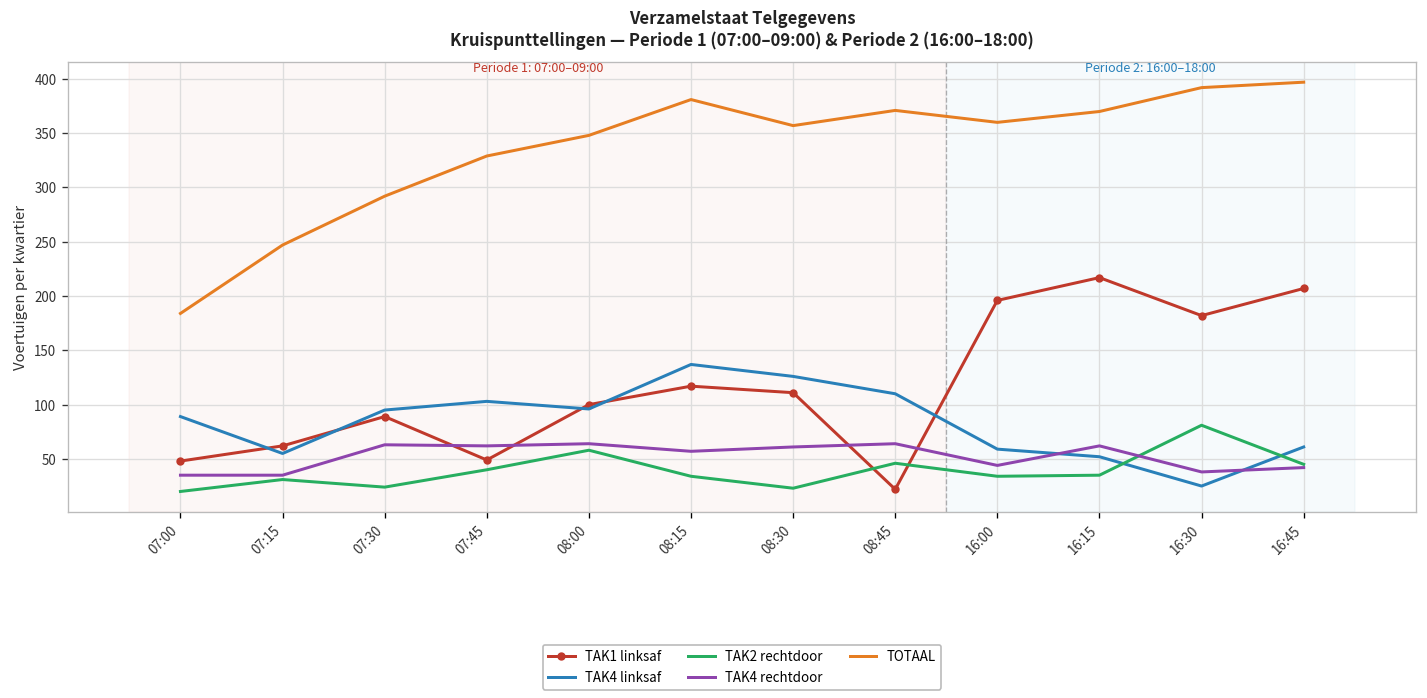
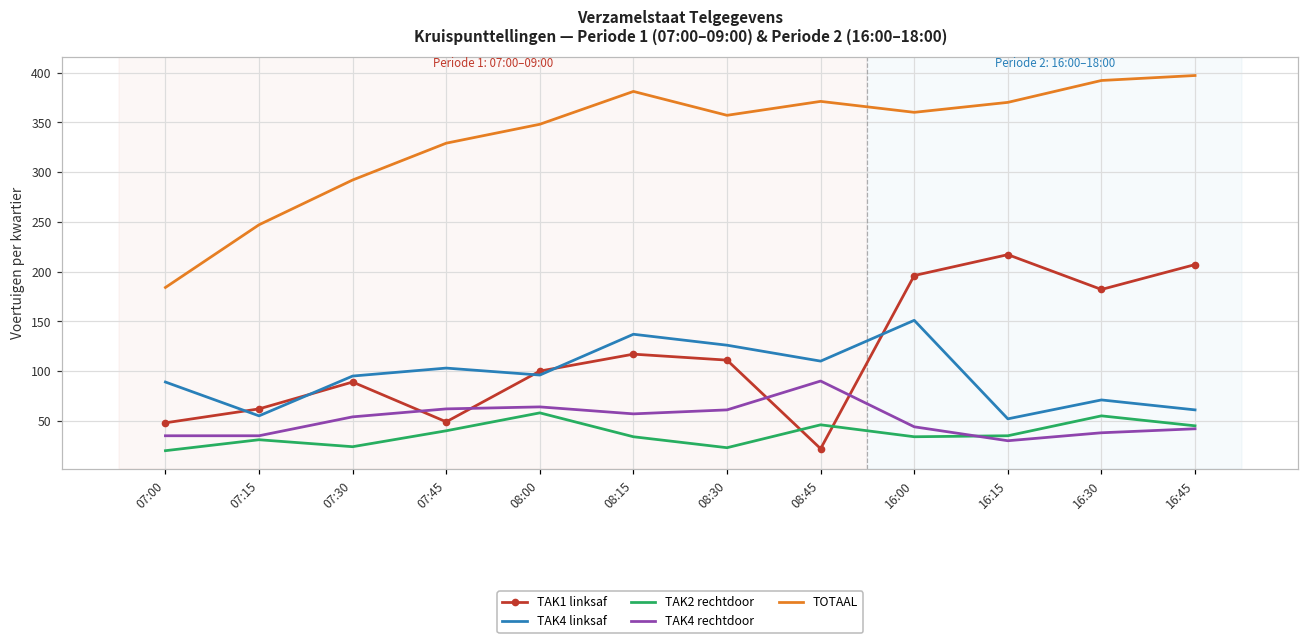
  {
    "TAK1 linksaf": {
      "07:00": 50,
      "07:15": 60,
      "07:30": 90,
      "07:45": 50,
      "08:00": 100,
      "08:15": 120,
      "08:30": 110,
      "08:45": 20,
      "16:00": 200,
      "16:15": 220,
      "16:30": 180,
      "16:45": 210
    },
    "TAK4 linksaf": {
      "07:00": 90,
      "07:15": 60,
      "07:30": 100,
      "07:45": 100,
      "08:00": 100,
      "08:15": 140,
      "08:30": 130,
      "08:45": 110,
-     "16:00": 60,
+     "16:00": 150,
      "16:15": 50,
-     "16:30": 30,
+     "16:30": 70,
      "16:45": 60
    },
    "TAK2 rechtdoor": {
      "07:00": 20,
      "07:15": 30,
      "07:30": 20,
      "07:45": 40,
      "08:00": 60,
      "08:15": 30,
      "08:30": 20,
      "08:45": 50,
      "16:00": 30,
      "16:15": 40,
-     "16:30": 80,
+     "16:30": 60,
      "16:45": 50
    },
    "TAK4 rechtdoor": {
      "07:00": 40,
      "07:15": 40,
-     "07:30": 60,
+     "07:30": 50,
      "07:45": 60,
      "08:00": 60,
      "08:15": 60,
      "08:30": 60,
-     "08:45": 60,
+     "08:45": 90,
      "16:00": 40,
-     "16:15": 60,
+     "16:15": 30,
      "16:30": 40,
      "16:45": 40
    },
    "TOTAAL": {
      "07:00": 180,
      "07:15": 250,
      "07:30": 290,
      "07:45": 330,
      "08:00": 350,
      "08:15": 380,
      "08:30": 360,
      "08:45": 370,
      "16:00": 360,
      "16:15": 370,
      "16:45": 400
    }
  }
